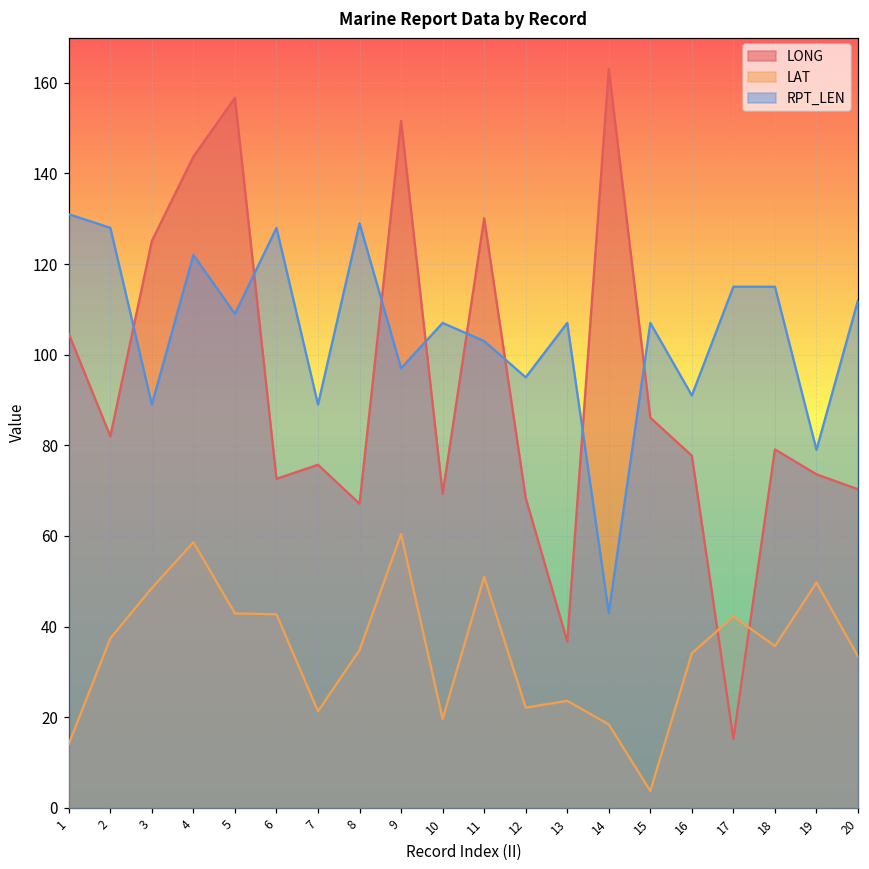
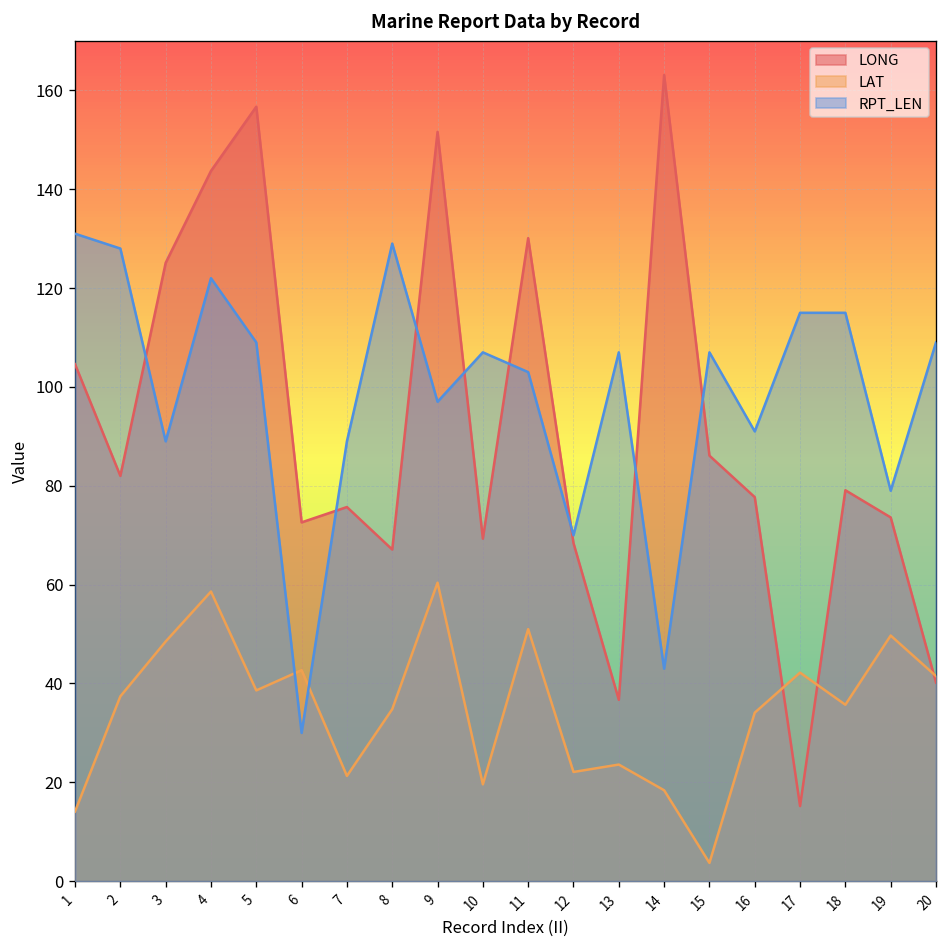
  {
    "LONG": {
      "1": 105,
      "2": 82,
      "3": 125,
      "4": 144,
      "5": 157,
      "6": 73,
      "7": 76,
      "8": 67,
      "9": 152,
      "10": 69,
      "11": 130,
      "12": 68,
      "13": 37,
      "14": 163,
      "15": 86,
      "16": 78,
      "17": 15,
      "18": 79,
      "19": 74,
-     "20": 70
+     "20": 40
    },
    "LAT": {
      "1": 14,
      "2": 37,
      "3": 49,
      "4": 59,
-     "5": 43,
+     "5": 39,
      "6": 43,
      "7": 21,
      "8": 35,
      "9": 60,
      "10": 20,
      "11": 51,
      "12": 22,
      "13": 24,
      "14": 18,
      "15": 4,
      "16": 34,
      "17": 42,
      "18": 36,
      "19": 50,
-     "20": 33
+     "20": 42
    },
    "RPT_LEN": {
      "1": 131,
      "2": 128,
      "3": 89,
      "4": 122,
      "5": 109,
-     "6": 128,
+     "6": 30,
      "7": 89,
      "8": 129,
      "9": 97,
      "10": 107,
      "11": 103,
-     "12": 95,
+     "12": 70,
      "13": 107,
      "14": 43,
      "15": 107,
      "16": 91,
      "17": 115,
      "18": 115,
      "19": 79,
-     "20": 112
+     "20": 109
    }
  }
